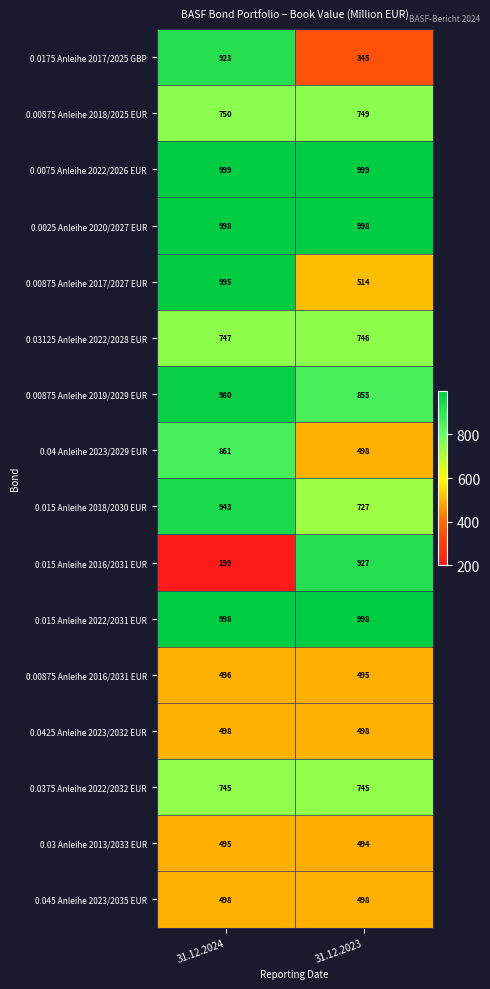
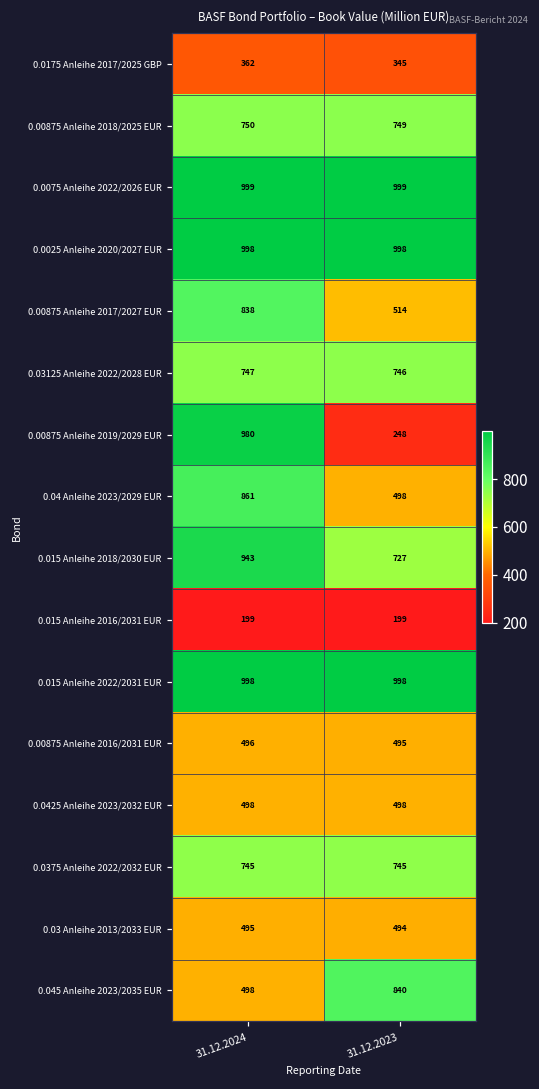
  {
    "0.0175 Anleihe 2017/2025 GBP": {
-     "31.12.2024": 923,
+     "31.12.2024": 362,
      "31.12.2023": 345
    },
    "0.00875 Anleihe 2018/2025 EUR": {
      "31.12.2024": 750,
      "31.12.2023": 749
    },
    "0.0075 Anleihe 2022/2026 EUR": {
      "31.12.2024": 999,
      "31.12.2023": 999
    },
    "0.0025 Anleihe 2020/2027 EUR": {
      "31.12.2024": 998,
      "31.12.2023": 998
    },
    "0.00875 Anleihe 2017/2027 EUR": {
-     "31.12.2024": 995,
+     "31.12.2024": 838,
      "31.12.2023": 514
    },
    "0.03125 Anleihe 2022/2028 EUR": {
      "31.12.2024": 747,
      "31.12.2023": 746
    },
    "0.00875 Anleihe 2019/2029 EUR": {
      "31.12.2024": 980,
-     "31.12.2023": 855
+     "31.12.2023": 248
    },
    "0.04 Anleihe 2023/2029 EUR": {
      "31.12.2024": 861,
      "31.12.2023": 498
    },
    "0.015 Anleihe 2018/2030 EUR": {
      "31.12.2024": 943,
      "31.12.2023": 727
    },
    "0.015 Anleihe 2016/2031 EUR": {
      "31.12.2024": 199,
-     "31.12.2023": 927
+     "31.12.2023": 199
    },
    "0.015 Anleihe 2022/2031 EUR": {
      "31.12.2024": 998,
      "31.12.2023": 998
    },
    "0.00875 Anleihe 2016/2031 EUR": {
      "31.12.2024": 496,
      "31.12.2023": 495
    },
    "0.0425 Anleihe 2023/2032 EUR": {
      "31.12.2024": 498,
      "31.12.2023": 498
    },
    "0.0375 Anleihe 2022/2032 EUR": {
      "31.12.2024": 745,
      "31.12.2023": 745
    },
    "0.03 Anleihe 2013/2033 EUR": {
      "31.12.2024": 495,
      "31.12.2023": 494
    },
    "0.045 Anleihe 2023/2035 EUR": {
      "31.12.2024": 498,
-     "31.12.2023": 498
+     "31.12.2023": 840
    }
  }
